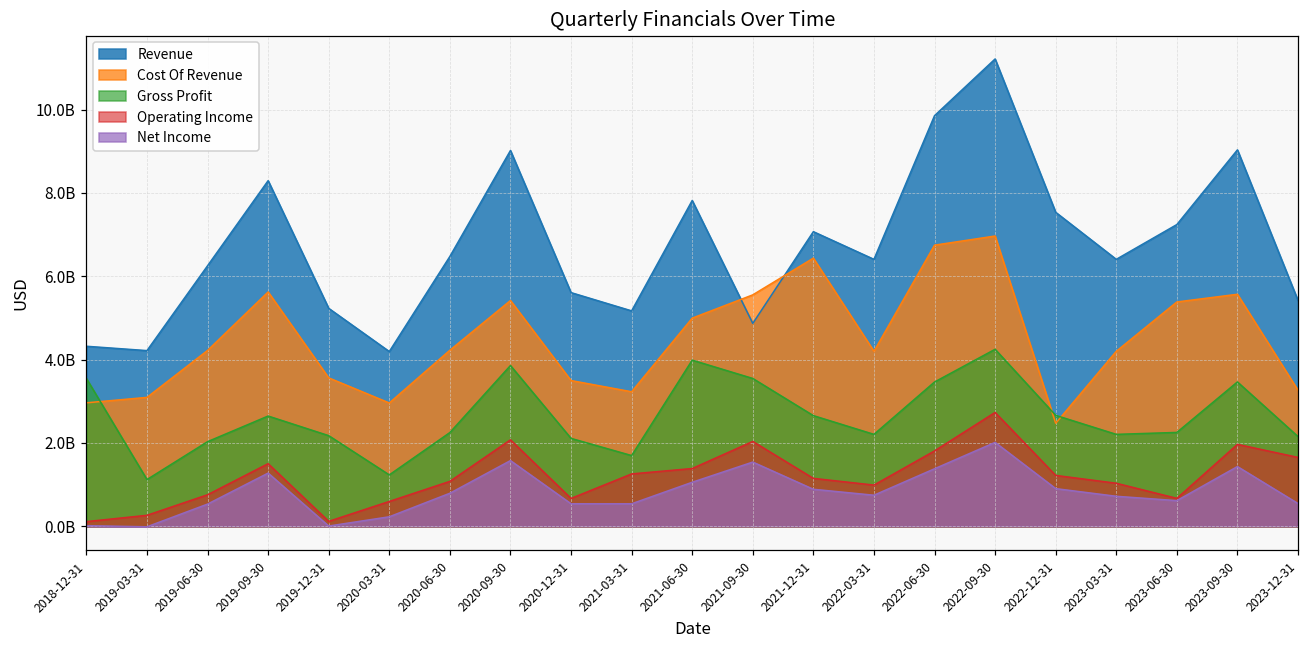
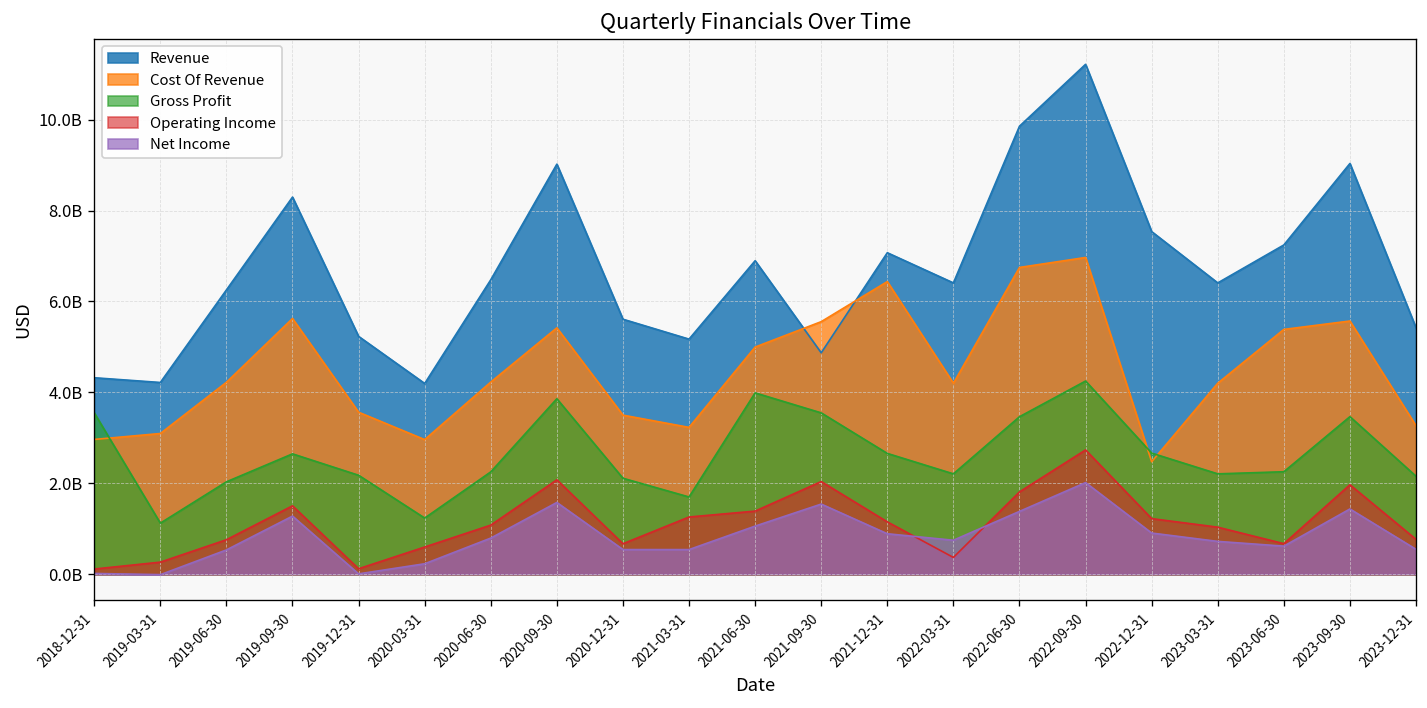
  {
    "Revenue": {
      "2018-12-31": 4300000000,
      "2019-03-31": 4200000000,
      "2019-06-30": 6300000000,
      "2019-09-30": 8300000000,
      "2019-12-31": 5200000000,
      "2020-03-31": 4200000000,
      "2020-06-30": 6500000000,
      "2020-09-30": 9000000000,
      "2020-12-31": 5600000000,
      "2021-03-31": 5200000000,
-     "2021-06-30": 7800000000,
+     "2021-06-30": 6900000000,
      "2021-09-30": 4900000000,
      "2021-12-31": 7100000000,
      "2022-03-31": 6400000000,
      "2022-06-30": 9900000000,
      "2022-09-30": 11200000000,
      "2022-12-31": 7500000000,
      "2023-03-31": 6400000000,
      "2023-06-30": 7200000000,
      "2023-09-30": 9000000000,
      "2023-12-31": 5400000000
    },
    "Cost Of Revenue": {
      "2018-12-31": 3000000000,
      "2019-03-31": 3100000000,
      "2019-06-30": 4200000000,
      "2019-09-30": 5600000000,
      "2019-12-31": 3600000000,
      "2020-03-31": 3000000000,
      "2020-06-30": 4200000000,
      "2020-09-30": 5400000000,
      "2020-12-31": 3500000000,
      "2021-03-31": 3200000000,
      "2021-06-30": 5000000000,
      "2021-09-30": 5600000000,
      "2021-12-31": 6400000000,
      "2022-03-31": 4200000000,
      "2022-06-30": 6700000000,
      "2022-09-30": 7000000000,
      "2022-12-31": 2500000000,
      "2023-03-31": 4200000000,
      "2023-06-30": 5400000000,
      "2023-09-30": 5600000000,
      "2023-12-31": 3300000000
    },
    "Gross Profit": {
      "2018-12-31": 3600000000,
      "2019-03-31": 1100000000,
      "2019-06-30": 2000000000,
      "2019-09-30": 2600000000,
      "2019-12-31": 2200000000,
      "2020-03-31": 1200000000,
      "2020-06-30": 2300000000,
      "2020-09-30": 3900000000,
      "2020-12-31": 2100000000,
      "2021-03-31": 1700000000,
      "2021-06-30": 4000000000,
      "2021-09-30": 3500000000,
      "2021-12-31": 2700000000,
      "2022-03-31": 2200000000,
      "2022-06-30": 3500000000,
      "2022-09-30": 4200000000,
      "2022-12-31": 2700000000,
      "2023-03-31": 2200000000,
      "2023-06-30": 2300000000,
      "2023-09-30": 3500000000,
      "2023-12-31": 2200000000
    },
    "Operating Income": {
      "2018-12-31": 100000000,
      "2019-03-31": 300000000,
      "2019-06-30": 800000000,
      "2019-09-30": 1500000000,
      "2019-12-31": 100000000,
      "2020-03-31": 600000000,
      "2020-06-30": 1100000000,
      "2020-09-30": 2100000000,
      "2020-12-31": 700000000,
      "2021-03-31": 1300000000,
      "2021-06-30": 1400000000,
      "2021-09-30": 2000000000,
      "2021-12-31": 1200000000,
-     "2022-03-31": 1000000000,
+     "2022-03-31": 400000000,
      "2022-06-30": 1800000000,
      "2022-09-30": 2700000000,
      "2022-12-31": 1200000000,
      "2023-03-31": 1000000000,
      "2023-09-30": 2000000000,
-     "2023-12-31": 1700000000
+     "2023-12-31": 800000000
    }
  }
